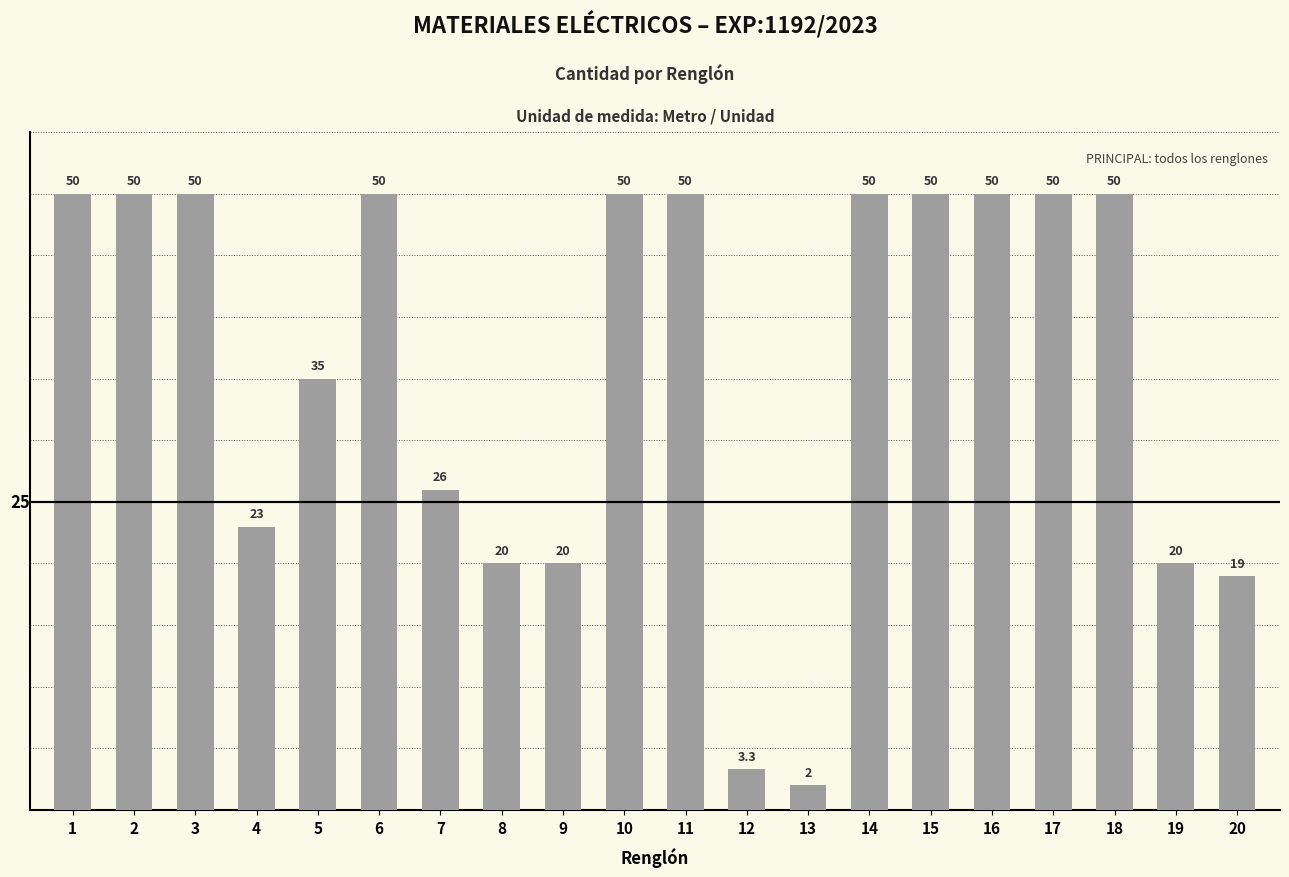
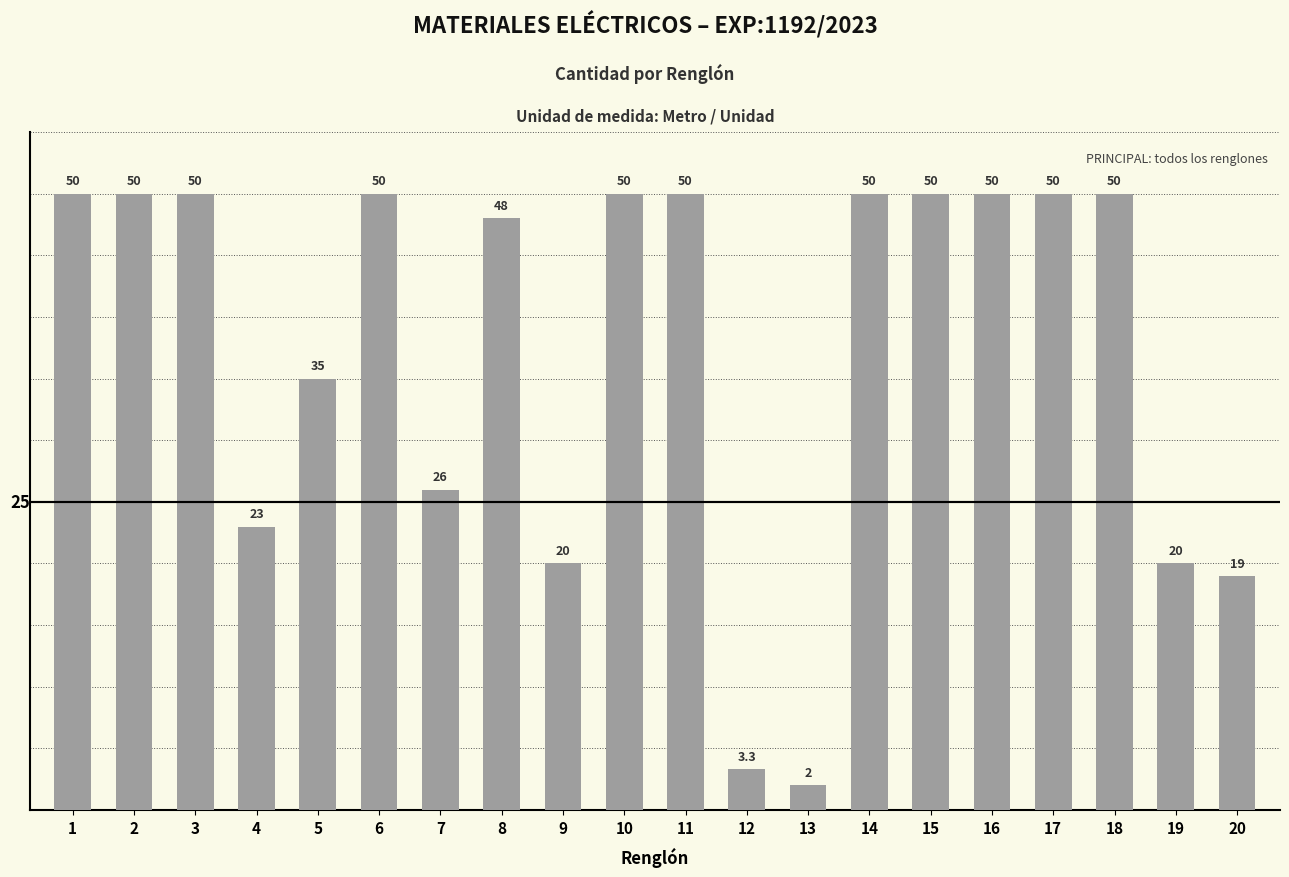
  {
    "1": 50,
    "2": 50,
    "3": 50,
    "4": 23,
    "5": 35,
    "6": 50,
    "7": 26,
-   "8": 20,
+   "8": 48,
    "9": 20,
    "10": 50,
    "11": 50,
    "12": 3.3,
    "13": 2,
    "14": 50,
    "15": 50,
    "16": 50,
    "17": 50,
    "18": 50,
    "19": 20,
    "20": 19
  }
